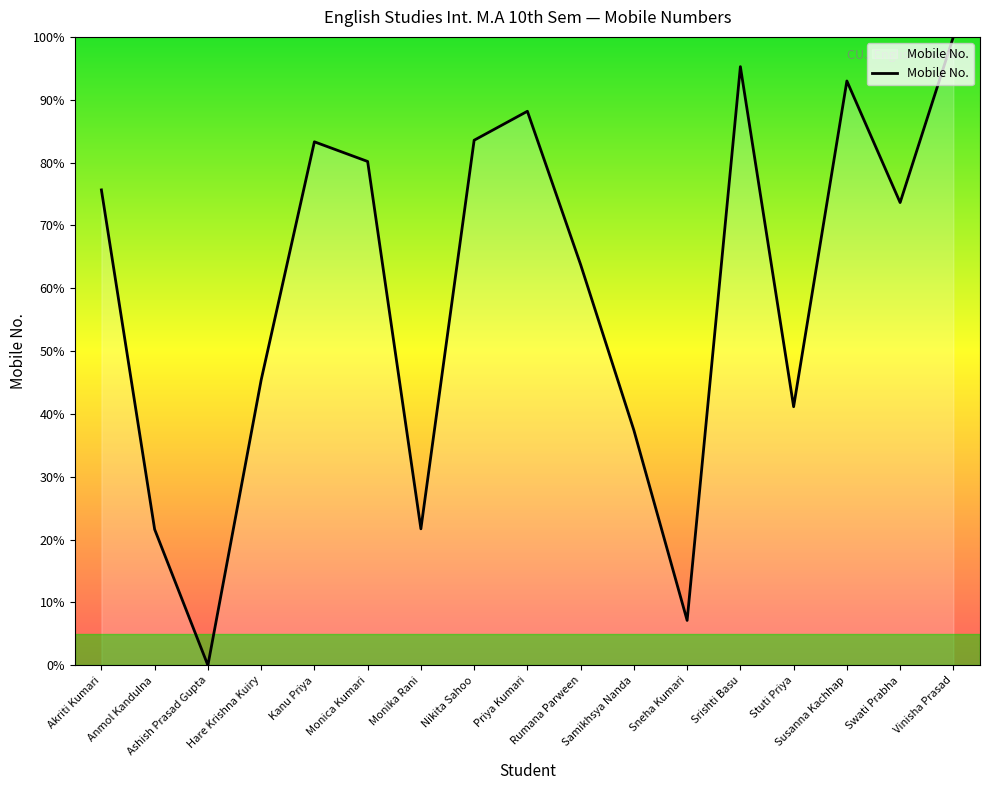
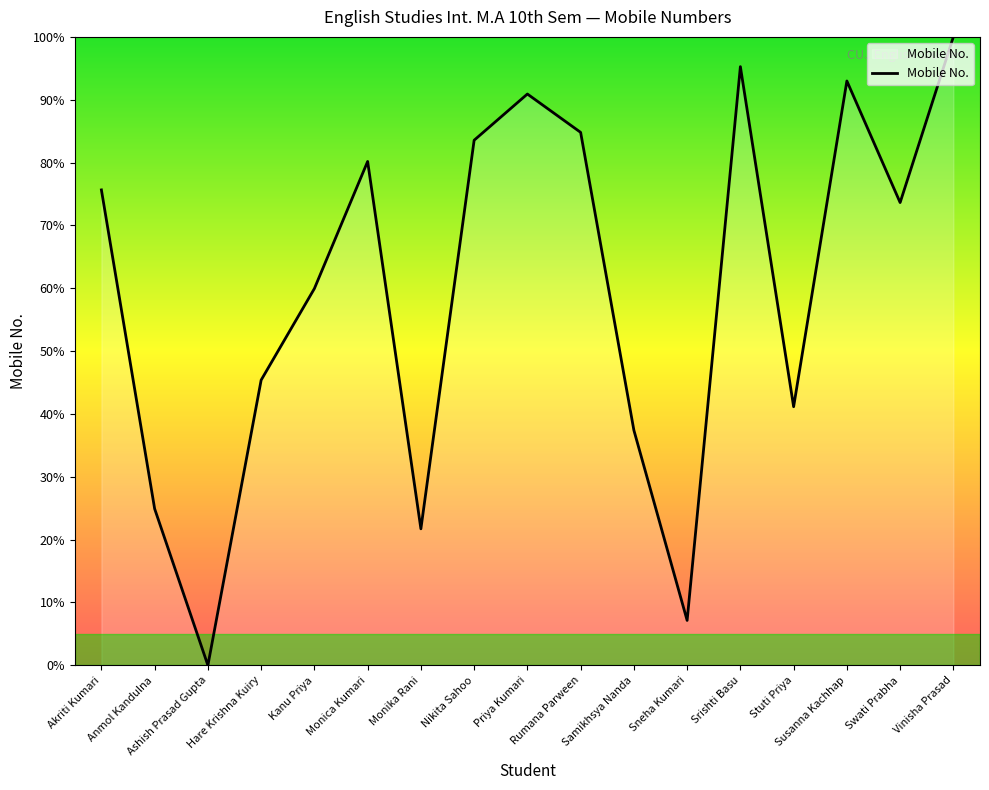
  {
    "Akriti Kumari": "76%",
-   "Anmol Kandulna": "22%",
+   "Anmol Kandulna": "25%",
    "Hare Krishna Kuiry": "45%",
-   "Kanu Priya": "83%",
+   "Kanu Priya": "60%",
    "Monica Kumari": "80%",
    "Monika Rani": "22%",
    "Nikita Sahoo": "84%",
-   "Priya Kumari": "88%",
-   "Rumana Parween": "64%",
+   "Priya Kumari": "91%",
+   "Rumana Parween": "85%",
    "Samikhsya Nanda": "37%",
    "Sneha Kumari": "7%",
    "Srishti Basu": "95%",
    "Stuti Priya": "41%",
    "Susanna Kachhap": "93%",
    "Swati Prabha": "74%",
    "Vinisha Prasad": "100%"
  }
